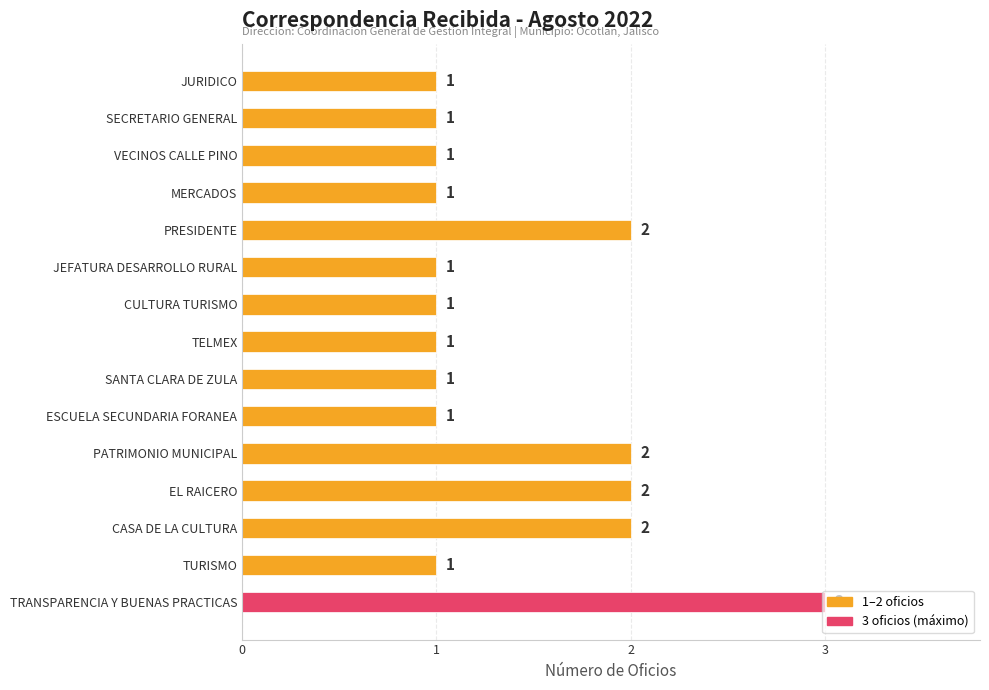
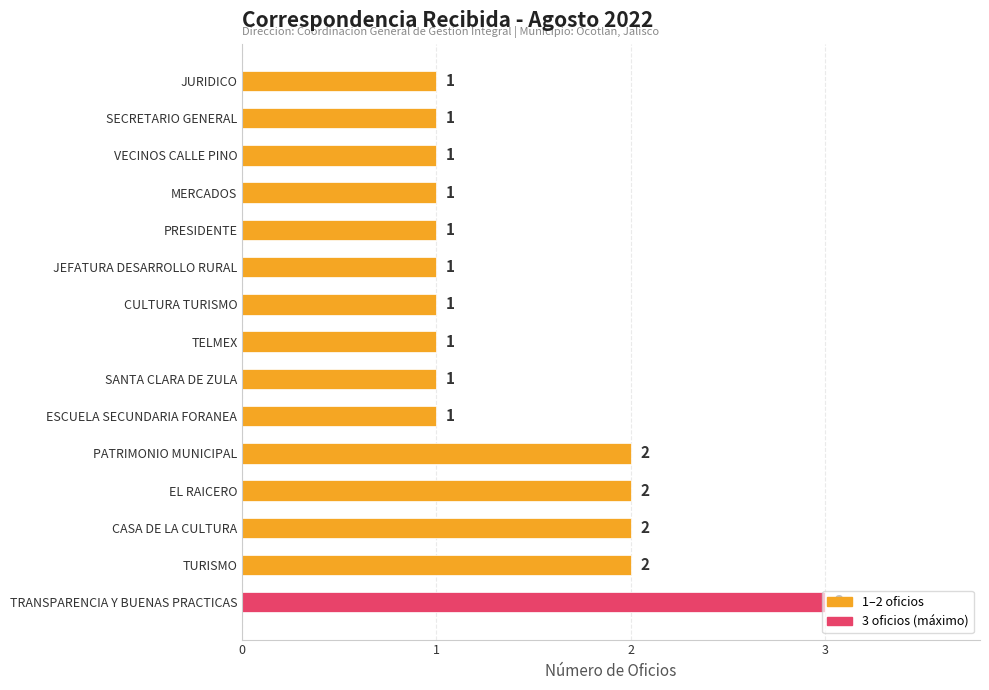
  {
    "JURIDICO": 1,
    "SECRETARIO GENERAL": 1,
    "VECINOS CALLE PINO": 1,
    "MERCADOS": 1,
-   "PRESIDENTE": 2,
+   "PRESIDENTE": 1,
    "JEFATURA DESARROLLO RURAL": 1,
    "CULTURA TURISMO": 1,
    "TELMEX": 1,
    "SANTA CLARA DE ZULA": 1,
    "ESCUELA SECUNDARIA FORANEA": 1,
    "PATRIMONIO MUNICIPAL": 2,
    "EL RAICERO": 2,
    "CASA DE LA CULTURA": 2,
-   "TURISMO": 1
+   "TURISMO": 2
  }
